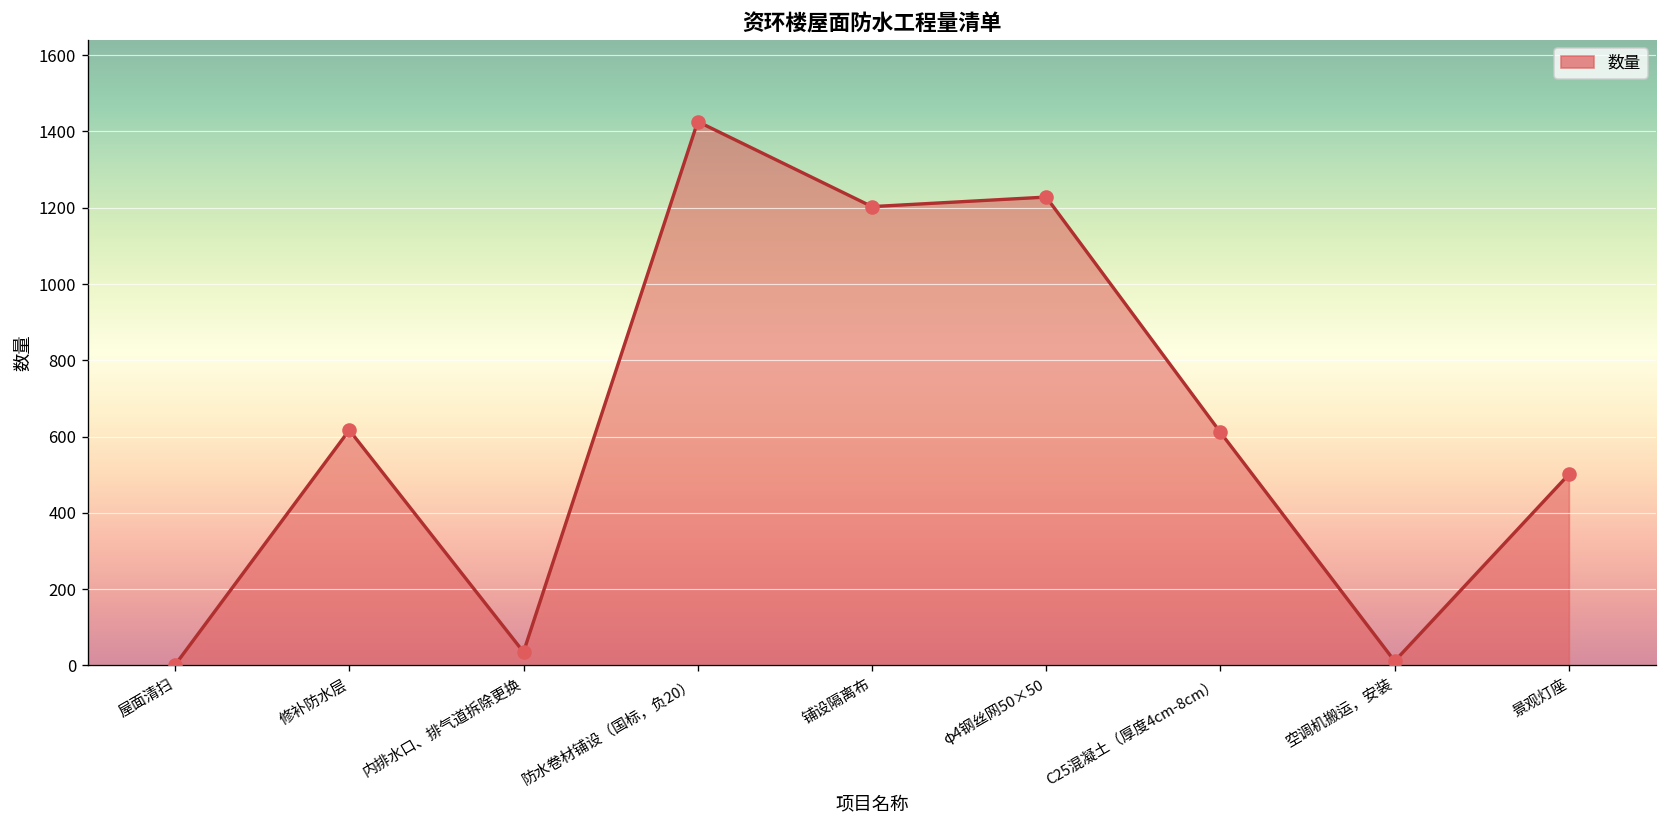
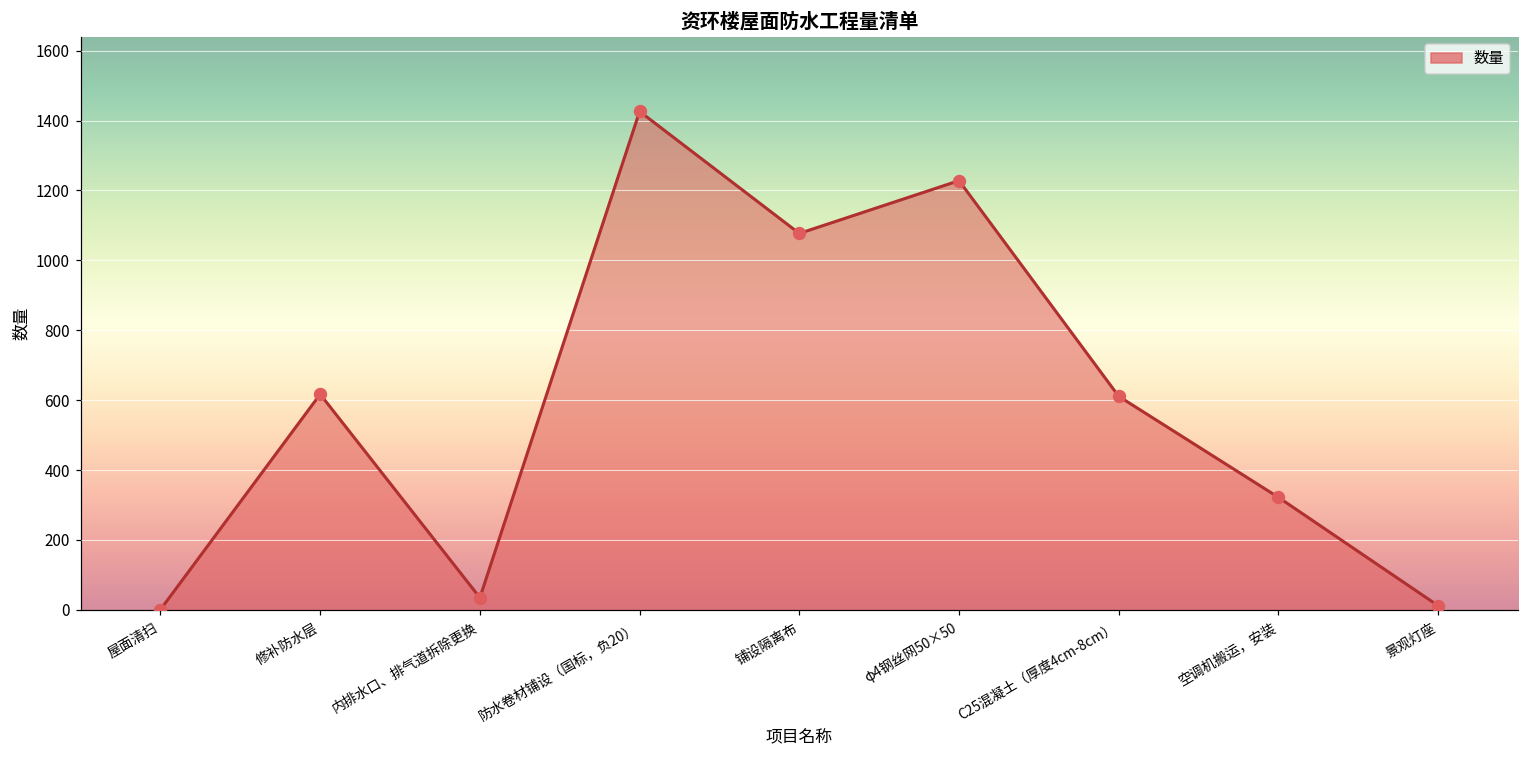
  {
    "屋面清扫": 0,
    "修补防水层": 620,
    "内排水口、排气道拆除更换": 40,
    "防水卷材铺设（国标，负20）": 1430,
-   "铺设隔离布": 1200,
+   "铺设隔离布": 1080,
    "φ4钢丝网50×50": 1230,
    "C25混凝土（厚度4cm-8cm）": 610,
-   "空调机搬运，安装": 10,
-   "景观灯座": 500
+   "空调机搬运，安装": 320,
+   "景观灯座": 10
  }
